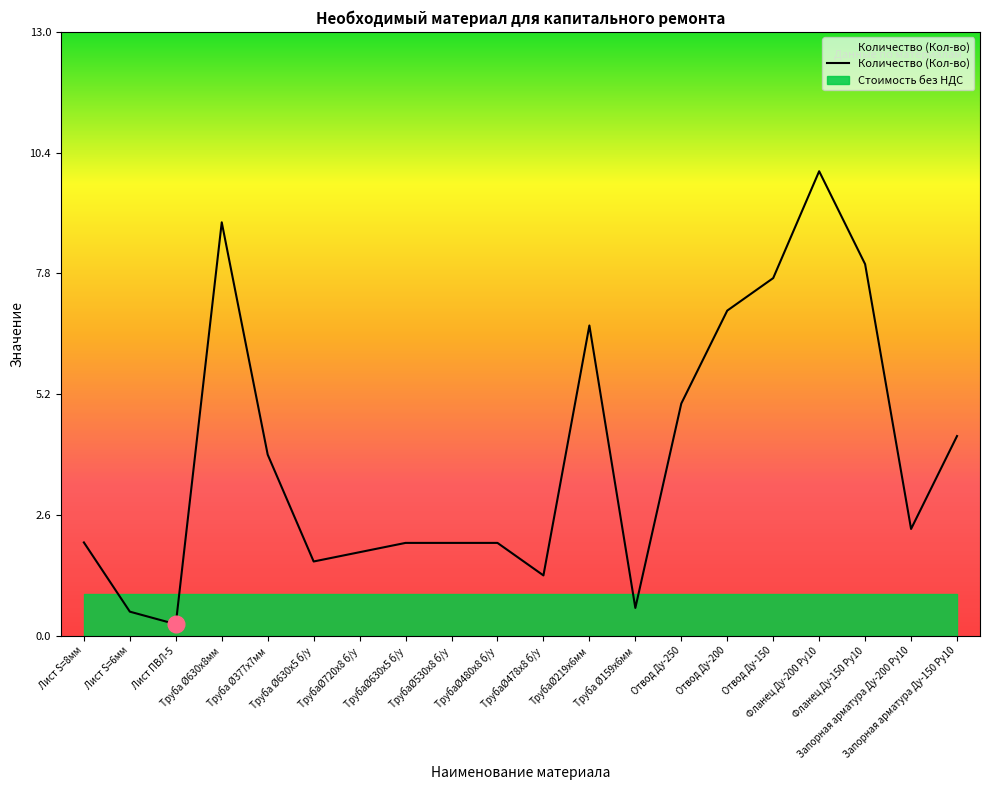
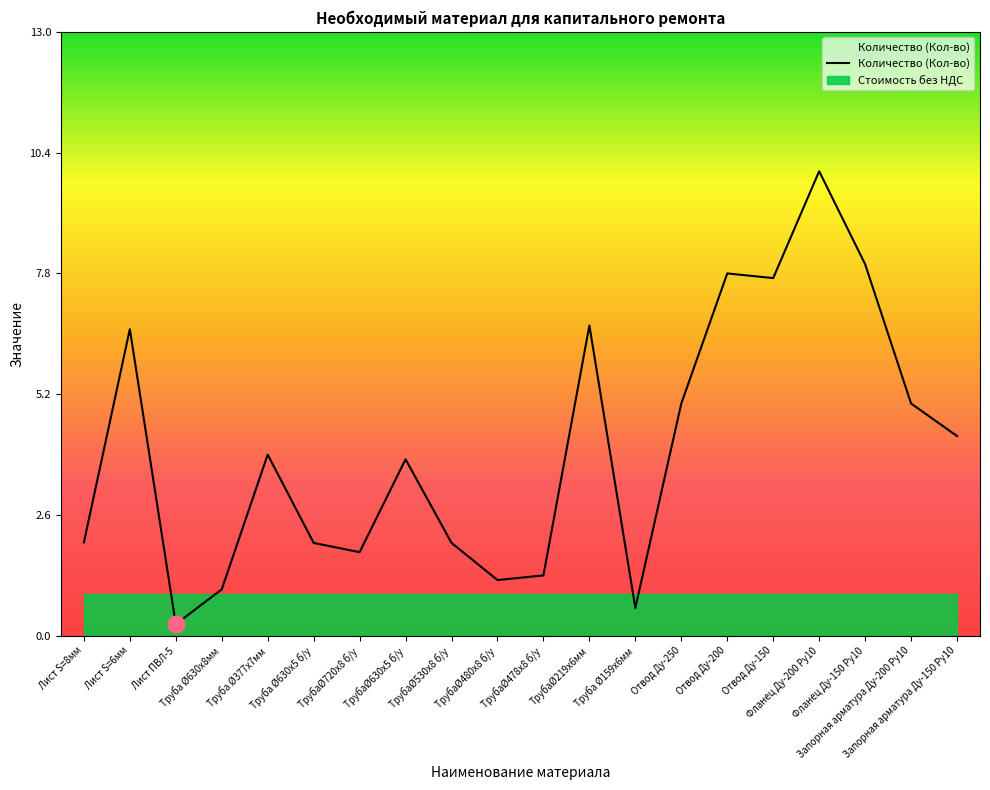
  {
    "Количество (Кол-во)": {
      "Лист S=8мм": 2.0,
-     "Лист S=6мм": 0.5,
-     "Труба Ø630х8мм": 8.9,
+     "Лист S=6мм": 6.6,
+     "Труба Ø630х8мм": 1.0,
      "Труба Ø377х7мм": 3.9,
-     "Труба Ø630х5 б/у": 1.6,
+     "Труба Ø630х5 б/у": 2.0,
      "ТрубаØ720х8 б/у": 1.8,
-     "ТрубаØ630х5 б/у": 2.0,
+     "ТрубаØ630х5 б/у": 3.8,
      "ТрубаØ530х8 б/у": 2.0,
-     "ТрубаØ480х8 б/у": 2.0,
+     "ТрубаØ480х8 б/у": 1.2,
      "ТрубаØ478х8 б/у": 1.3,
      "ТрубаØ219х6мм": 6.7,
      "Труба Ø159х6мм": 0.6,
      "Отвод Ду-250": 5.0,
-     "Отвод Ду-200": 7.0,
+     "Отвод Ду-200": 7.8,
      "Отвод Ду-150": 7.7,
      "Фланец Ду-200 Ру10": 10.0,
      "Фланец Ду-150 Ру10": 8.0,
-     "Запорная арматура Ду-200 Ру10": 2.3,
+     "Запорная арматура Ду-200 Ру10": 5.0,
      "Запорная арматура Ду-150 Ру10": 4.3
    },
    "Стоимость без НДС": {
      "Лист S=8мм": 0.9,
      "Лист S=6мм": 0.9,
      "Лист ПВЛ-5": 0.9,
      "Труба Ø630х8мм": 0.9,
      "Труба Ø377х7мм": 0.9,
      "Труба Ø630х5 б/у": 0.9,
      "ТрубаØ720х8 б/у": 0.9,
      "ТрубаØ630х5 б/у": 0.9,
      "ТрубаØ530х8 б/у": 0.9,
      "ТрубаØ480х8 б/у": 0.9,
      "ТрубаØ478х8 б/у": 0.9,
      "ТрубаØ219х6мм": 0.9,
      "Труба Ø159х6мм": 0.9,
      "Отвод Ду-250": 0.9,
      "Отвод Ду-200": 0.9,
      "Отвод Ду-150": 0.9,
      "Фланец Ду-200 Ру10": 0.9,
      "Фланец Ду-150 Ру10": 0.9,
      "Запорная арматура Ду-200 Ру10": 0.9,
      "Запорная арматура Ду-150 Ру10": 0.9
    }
  }
